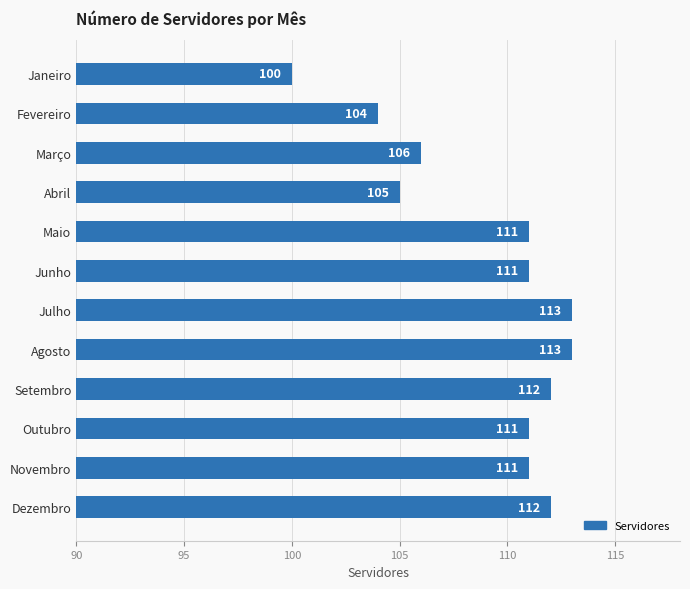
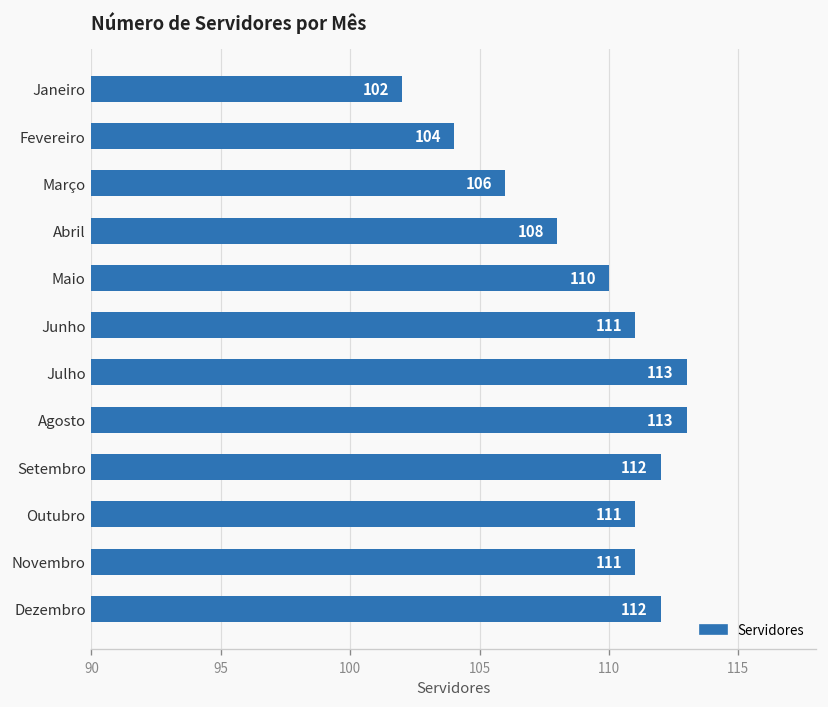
  {
-   "Janeiro": 100,
+   "Janeiro": 102,
    "Fevereiro": 104,
    "Março": 106,
-   "Abril": 105,
-   "Maio": 111,
+   "Abril": 108,
+   "Maio": 110,
    "Junho": 111,
    "Julho": 113,
    "Agosto": 113,
    "Setembro": 112,
    "Outubro": 111,
    "Novembro": 111,
    "Dezembro": 112
  }
